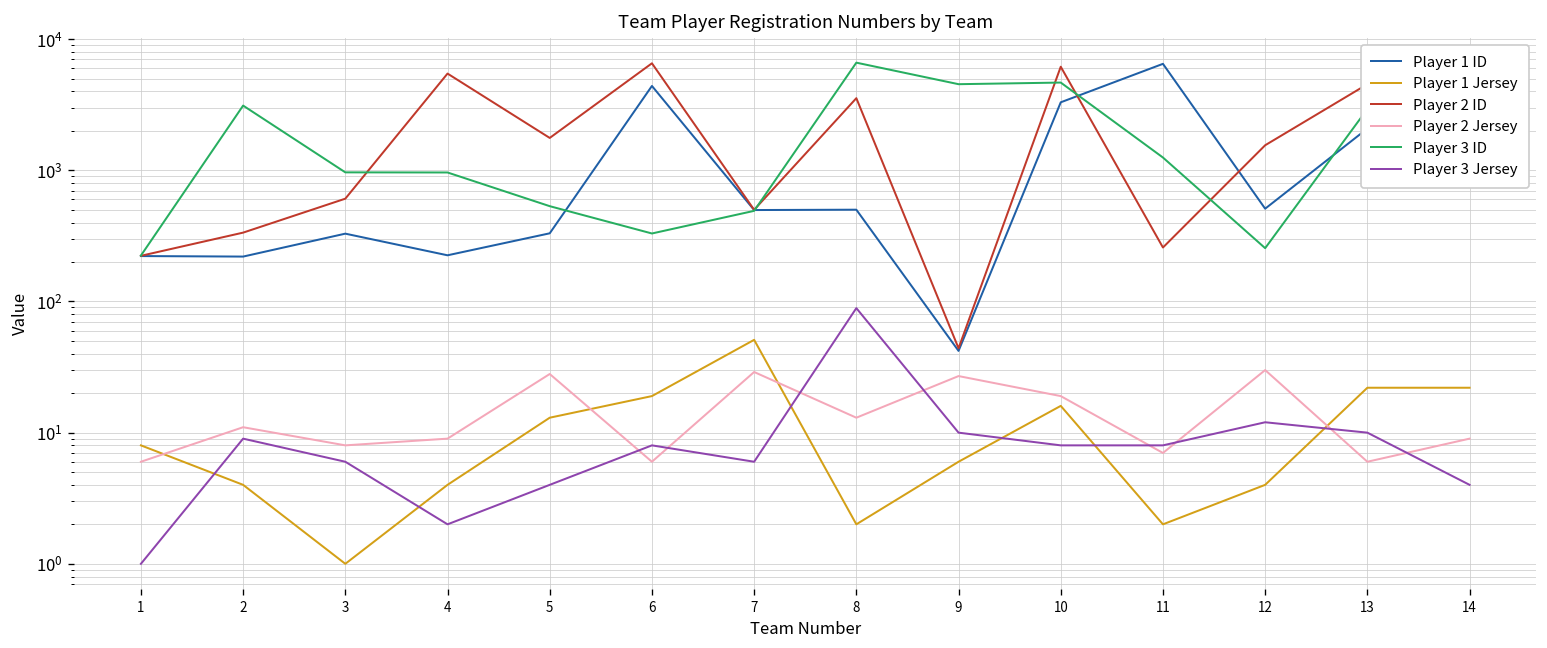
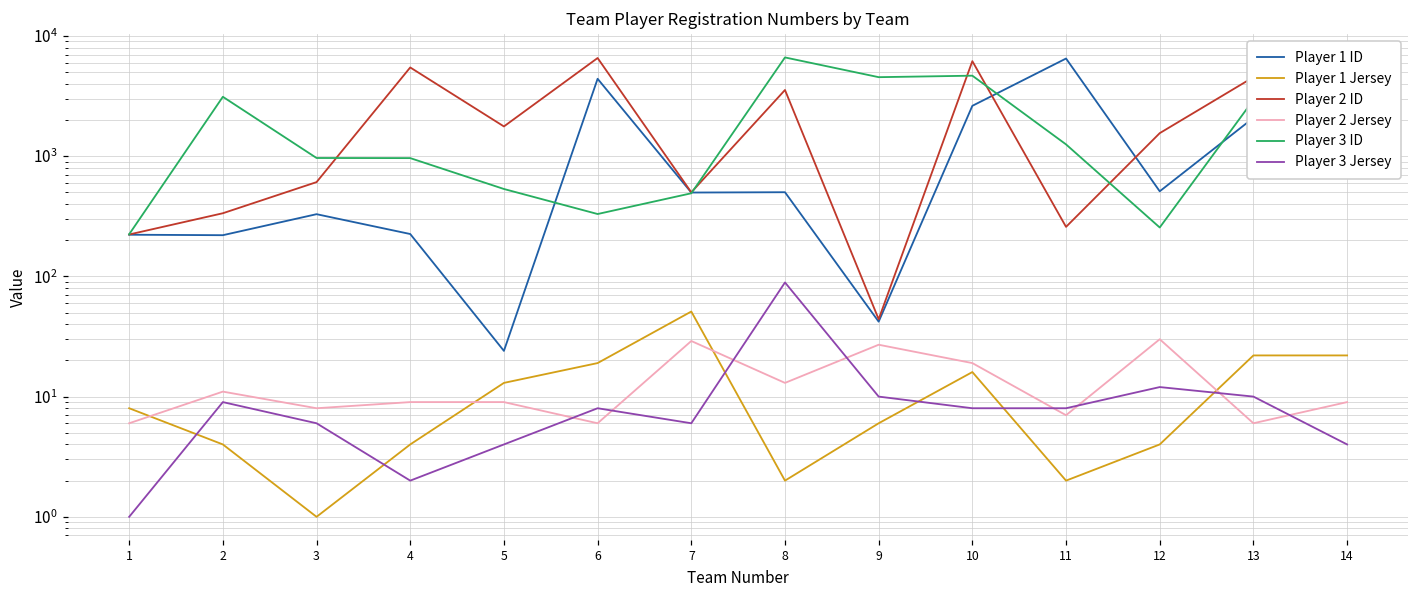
  {
    "Player 1 ID": {
      "2": 220,
      "3": 330,
      "4": 230,
-     "5": 330,
+     "5": 24,
      "6": 4400,
      "8": 500,
-     "10": 3300,
+     "10": 2600,
      "11": 6000,
      "12": 500
    },
    "Player 1 Jersey": {
      "1": 8,
      "2": 4,
      "3": 1,
      "4": 4,
      "5": 13,
      "6": 19,
      "7": 50,
      "8": 2,
      "9": 6,
      "10": 16,
      "11": 2,
      "12": 4,
      "13": 22,
      "14": 22
    },
    "Player 2 ID": {
      "2": 340,
      "3": 600,
      "4": 5000,
      "5": 1800,
      "6": 7000,
      "8": 3500,
      "10": 6000,
      "11": 260,
      "12": 1600
    },
    "Player 2 Jersey": {
      "1": 6,
      "2": 11,
      "3": 8,
      "4": 9,
-     "5": 28,
+     "5": 9,
      "6": 6,
      "7": 29,
      "8": 13,
      "9": 27,
      "10": 19,
      "11": 7,
      "12": 30,
      "13": 6,
      "14": 9
    },
    "Player 3 ID": {
      "2": 3100,
      "3": 1000,
      "4": 1000,
      "5": 500,
      "6": 330,
      "8": 7000,
      "9": 4500,
      "10": 4700,
      "11": 1300,
      "12": 260
    },
    "Player 3 Jersey": {
      "1": 1,
      "2": 9,
      "3": 6,
      "4": 2,
      "5": 4,
      "6": 8,
      "7": 6,
      "8": 90,
      "9": 10,
      "10": 8,
      "11": 8,
      "12": 12,
      "13": 10,
      "14": 4
    }
  }
